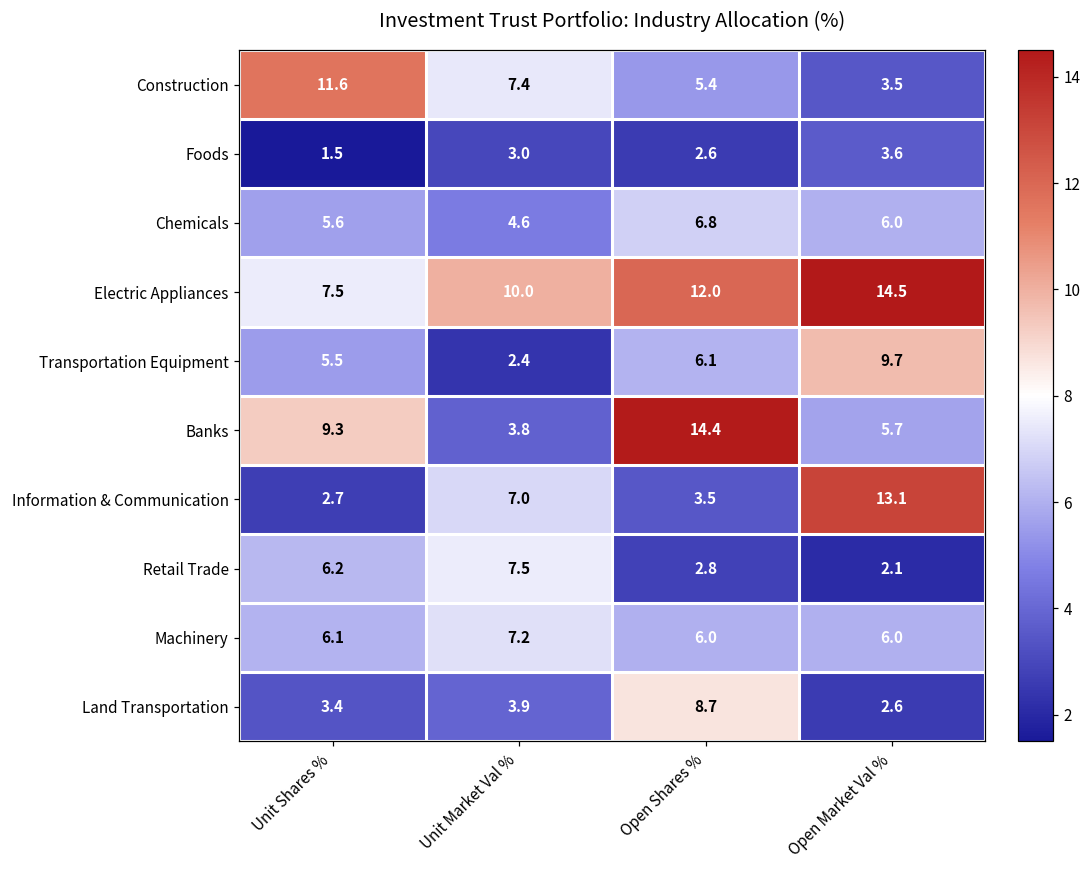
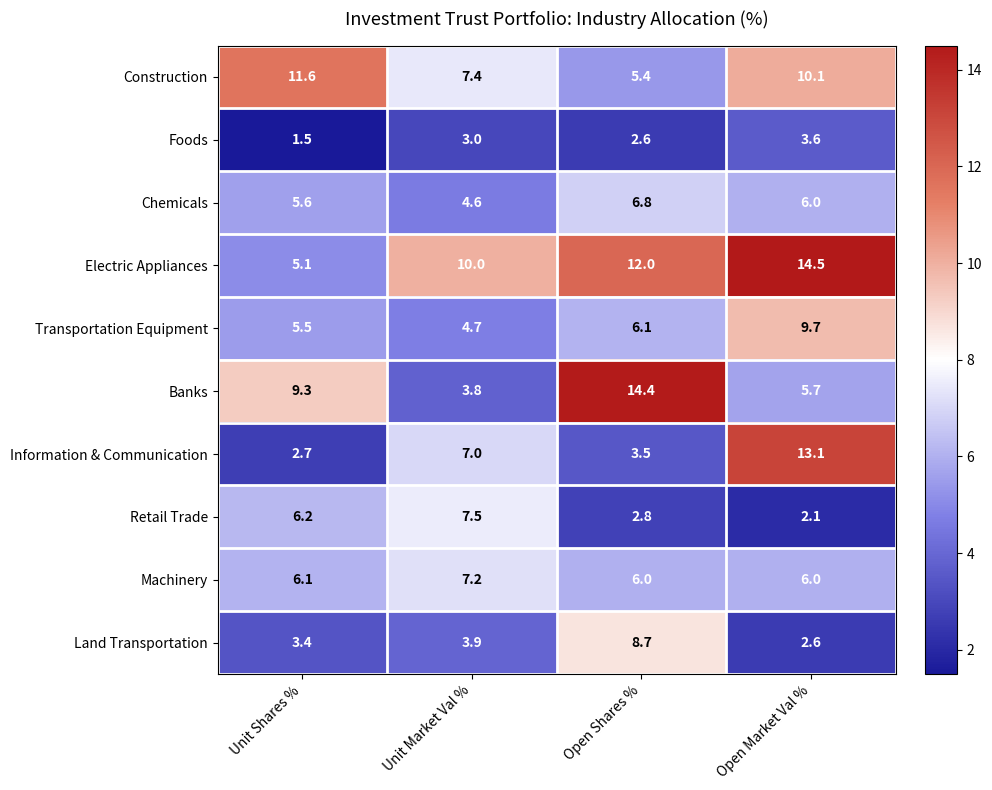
  {
    "Construction": {
      "Unit Shares %": 11.6,
      "Unit Market Val %": 7.4,
      "Open Shares %": 5.4,
-     "Open Market Val %": 3.5
+     "Open Market Val %": 10.1
    },
    "Foods": {
      "Unit Shares %": 1.5,
      "Unit Market Val %": 3.0,
      "Open Shares %": 2.6,
      "Open Market Val %": 3.6
    },
    "Chemicals": {
      "Unit Shares %": 5.6,
      "Unit Market Val %": 4.6,
      "Open Shares %": 6.8,
      "Open Market Val %": 6.0
    },
    "Electric Appliances": {
-     "Unit Shares %": 7.5,
+     "Unit Shares %": 5.1,
      "Unit Market Val %": 10.0,
      "Open Shares %": 12.0,
      "Open Market Val %": 14.5
    },
    "Transportation Equipment": {
      "Unit Shares %": 5.5,
-     "Unit Market Val %": 2.4,
+     "Unit Market Val %": 4.7,
      "Open Shares %": 6.1,
      "Open Market Val %": 9.7
    },
    "Banks": {
      "Unit Shares %": 9.3,
      "Unit Market Val %": 3.8,
      "Open Shares %": 14.4,
      "Open Market Val %": 5.7
    },
    "Information & Communication": {
      "Unit Shares %": 2.7,
      "Unit Market Val %": 7.0,
      "Open Shares %": 3.5,
      "Open Market Val %": 13.1
    },
    "Retail Trade": {
      "Unit Shares %": 6.2,
      "Unit Market Val %": 7.5,
      "Open Shares %": 2.8,
      "Open Market Val %": 2.1
    },
    "Machinery": {
      "Unit Shares %": 6.1,
      "Unit Market Val %": 7.2,
      "Open Shares %": 6.0,
      "Open Market Val %": 6.0
    },
    "Land Transportation": {
      "Unit Shares %": 3.4,
      "Unit Market Val %": 3.9,
      "Open Shares %": 8.7,
      "Open Market Val %": 2.6
    }
  }
